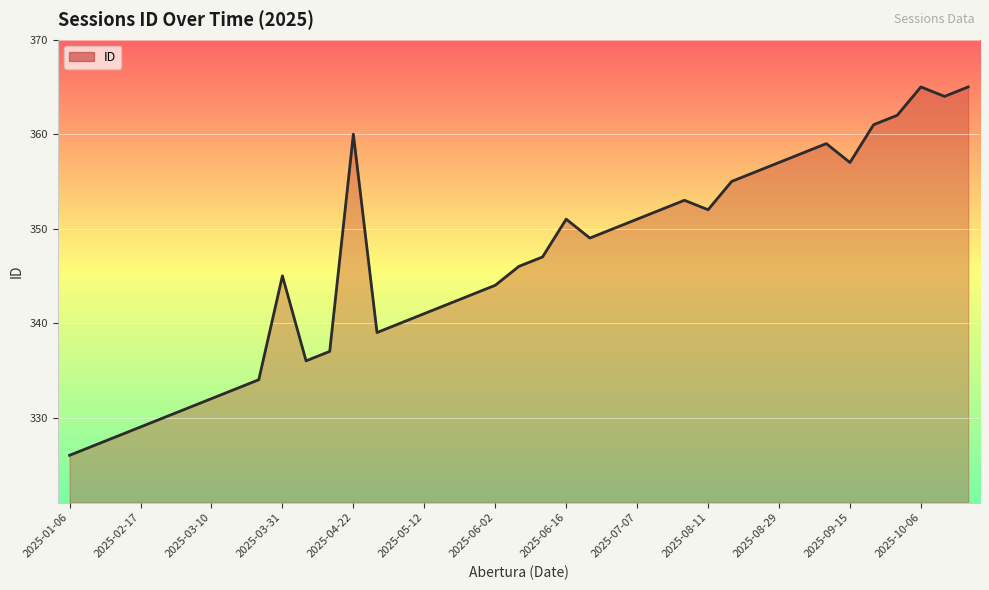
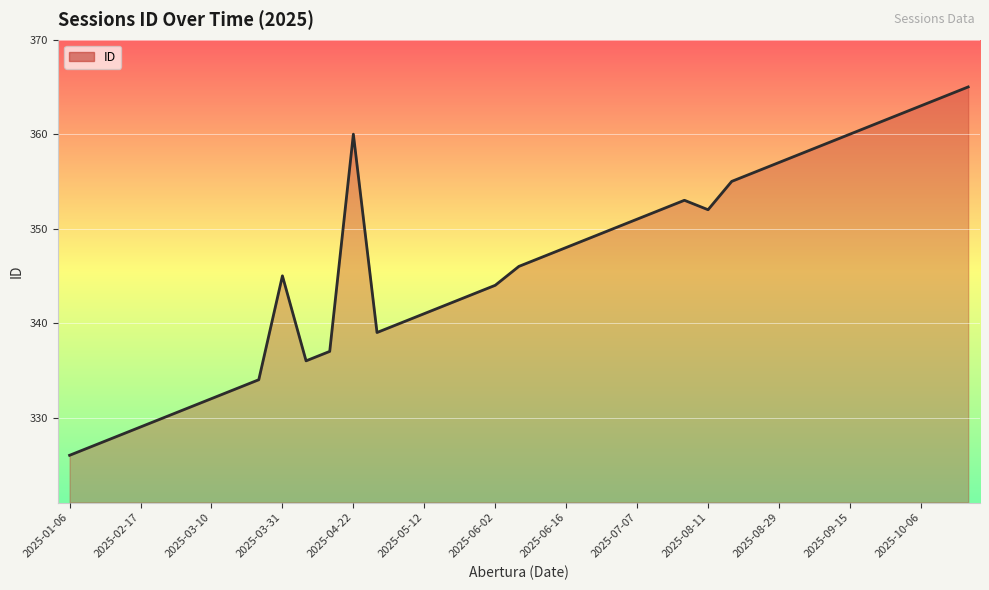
  {
    "2025-01-06": 326,
    "2025-02-17": 329,
    "2025-03-10": 332,
    "2025-03-31": 345,
    "2025-04-22": 360,
    "2025-05-12": 341,
    "2025-06-02": 344,
-   "2025-06-16": 351,
+   "2025-06-16": 348,
    "2025-07-07": 351,
    "2025-08-11": 352,
    "2025-08-29": 357,
-   "2025-09-15": 357,
-   "2025-10-06": 365
+   "2025-09-15": 360,
+   "2025-10-06": 363
  }
